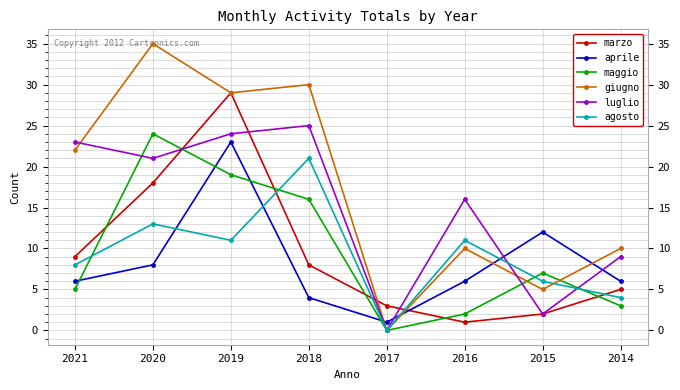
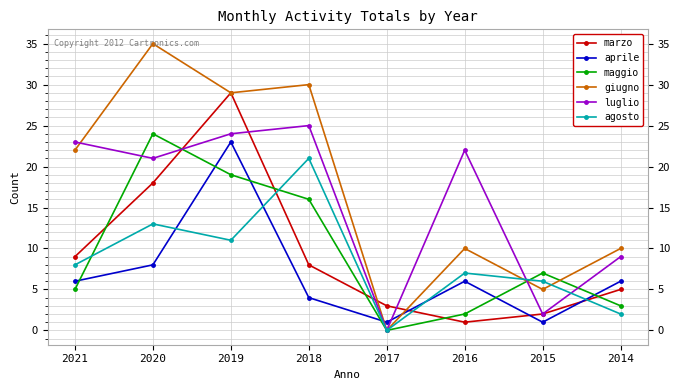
  {
    "marzo": {
      "2021": 9,
      "2020": 18,
      "2018": 8,
      "2017": 3,
      "2016": 1,
      "2014": 5
    },
    "aprile": {
      "2021": 6,
      "2020": 8,
      "2019": 23,
      "2018": 4,
      "2017": 1,
      "2016": 6,
-     "2015": 12,
+     "2015": 1,
      "2014": 6
    },
    "maggio": {
      "2021": 5,
      "2020": 24,
      "2019": 19,
      "2018": 16,
      "2016": 2,
      "2015": 7,
      "2014": 3
    },
    "giugno": {
      "2021": 22,
      "2018": 30,
      "2016": 10,
      "2015": 5,
      "2014": 10
    },
    "luglio": {
      "2021": 23,
      "2020": 21,
      "2019": 24,
      "2018": 25,
-     "2016": 16,
+     "2016": 22,
      "2014": 9
    },
    "agosto": {
      "2021": 8,
      "2020": 13,
      "2019": 11,
      "2018": 21,
-     "2016": 11,
+     "2016": 7,
      "2015": 6,
-     "2014": 4
+     "2014": 2
    }
  }
